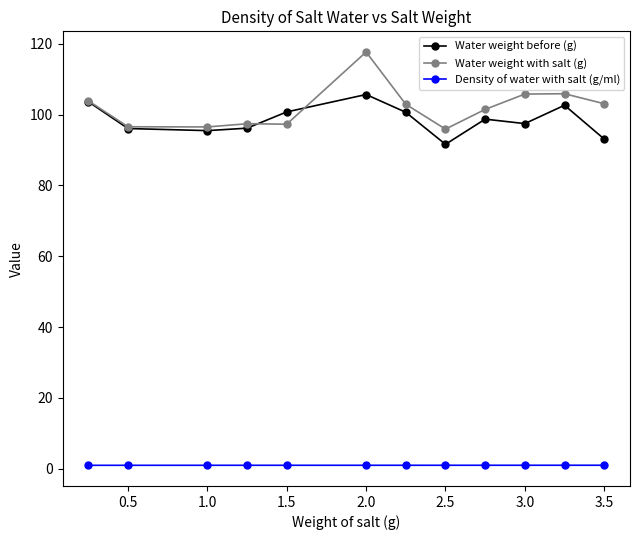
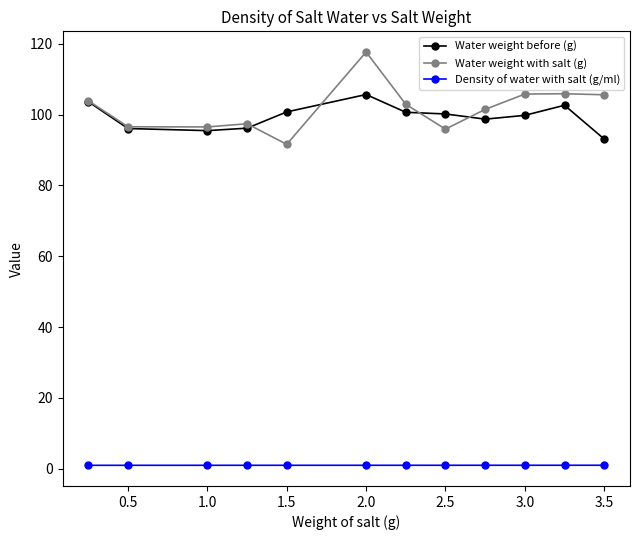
  {
    "Water weight before (g)": {
      "1.0": 95,
      "1.5": 101,
      "2.0": 106,
-     "2.5": 92,
-     "3.0": 97,
+     "2.5": 100,
+     "3.0": 100,
      "3.5": 93
    },
    "Water weight with salt (g)": {
      "1.0": 97,
-     "1.5": 97,
+     "1.5": 92,
      "2.0": 118,
      "2.5": 96,
      "3.0": 106,
-     "3.5": 103
+     "3.5": 106
    },
    "Density of water with salt (g/ml)": {
      "0.5": 1,
      "1.0": 1,
      "1.5": 1,
      "2.0": 1,
      "2.5": 1,
      "3.0": 1,
      "3.5": 1
    }
  }
